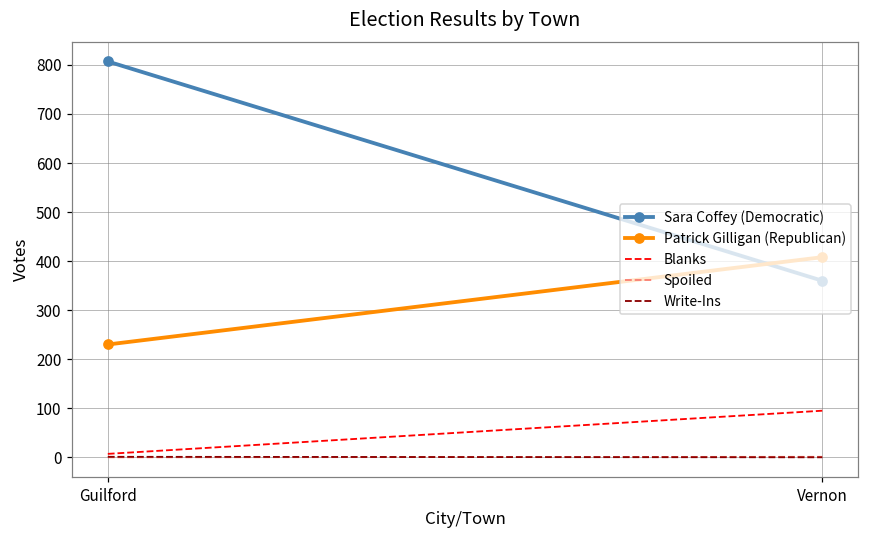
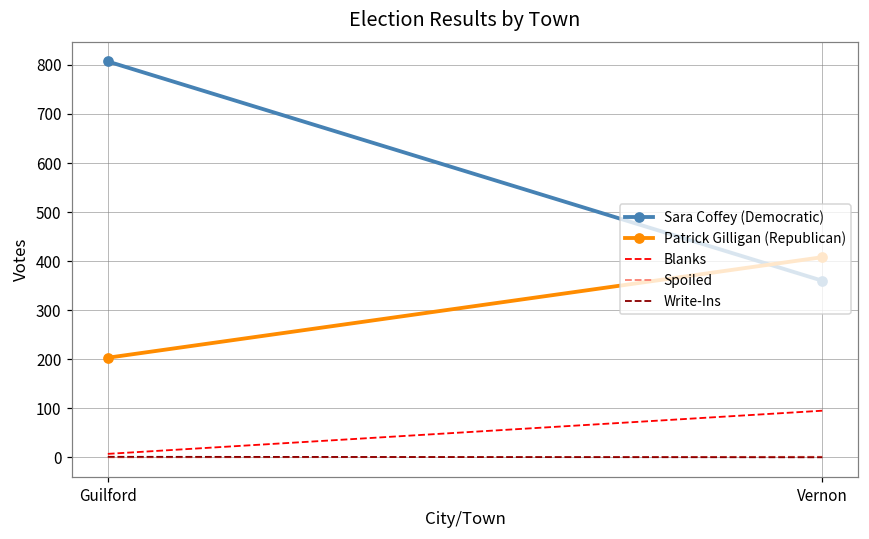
  {
    "Sara Coffey (Democratic)": {
      "Guilford": 810
    },
    "Patrick Gilligan (Republican)": {
-     "Guilford": 230
+     "Guilford": 200
    },
    "Blanks": {
      "Guilford": 10,
      "Vernon": 100
    }
  }
